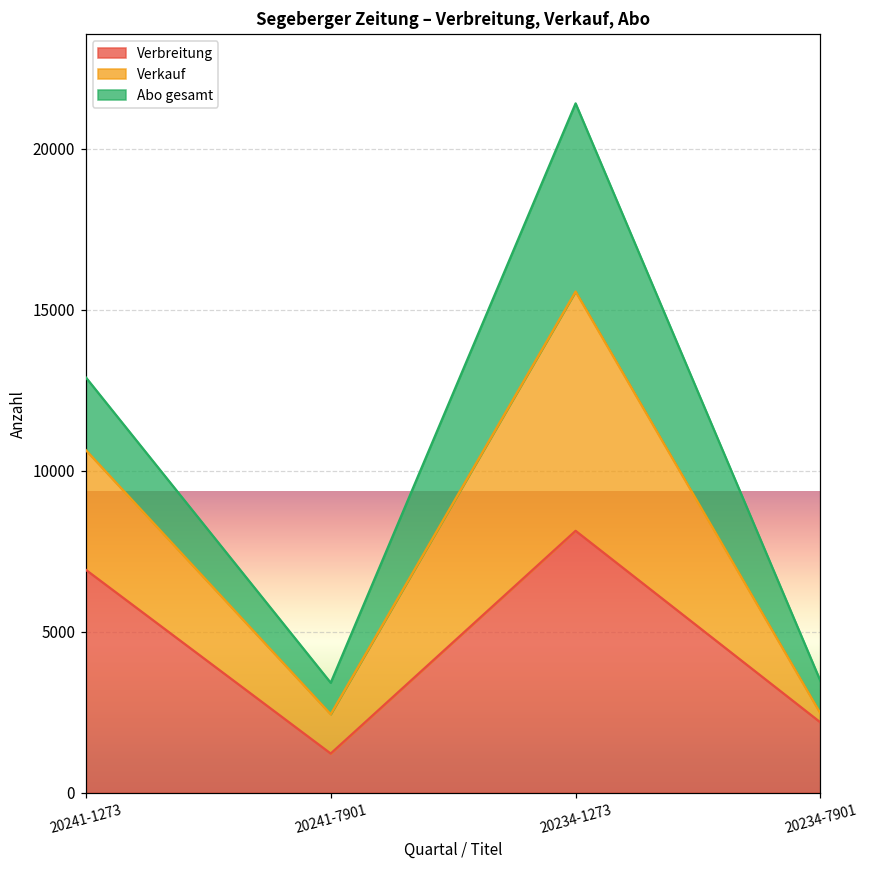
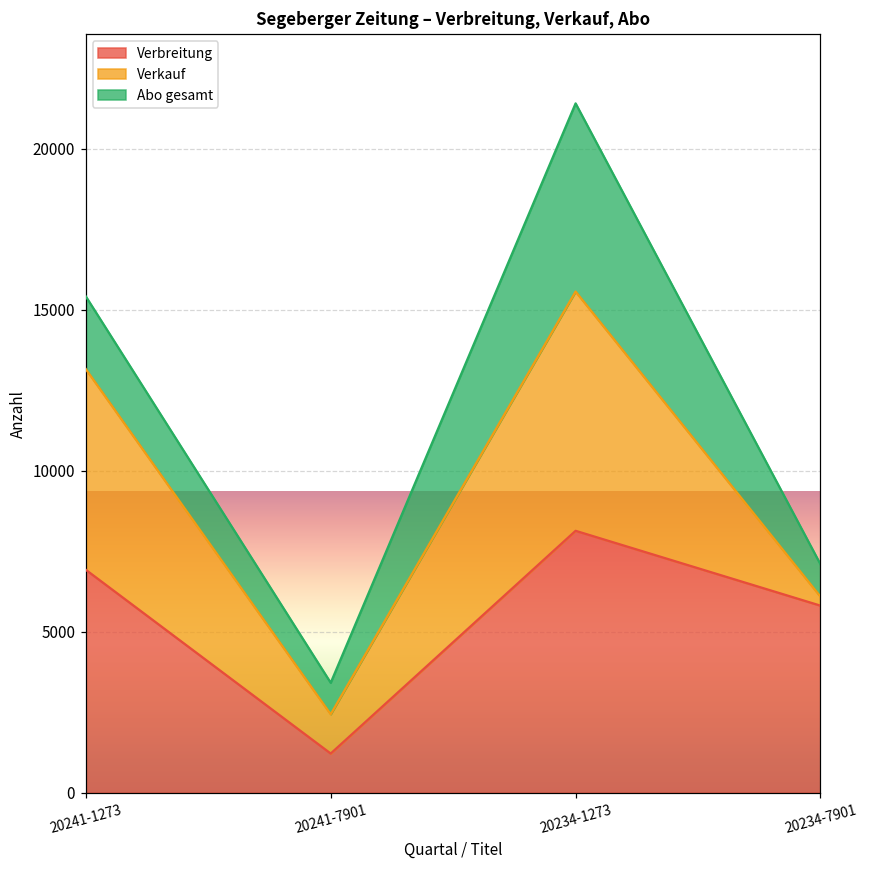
  {
    "Verbreitung": {
      "20241-1273": 6900,
      "20241-7901": 1200,
      "20234-1273": 8100,
-     "20234-7901": 2200
+     "20234-7901": 5800
    },
    "Verkauf": {
-     "20241-1273": 3700,
+     "20241-1273": 6200,
      "20241-7901": 1200,
      "20234-1273": 7400,
      "20234-7901": 300
    },
    "Abo gesamt": {
      "20241-1273": 2300,
      "20241-7901": 1000,
      "20234-1273": 5800,
      "20234-7901": 1000
    }
  }
